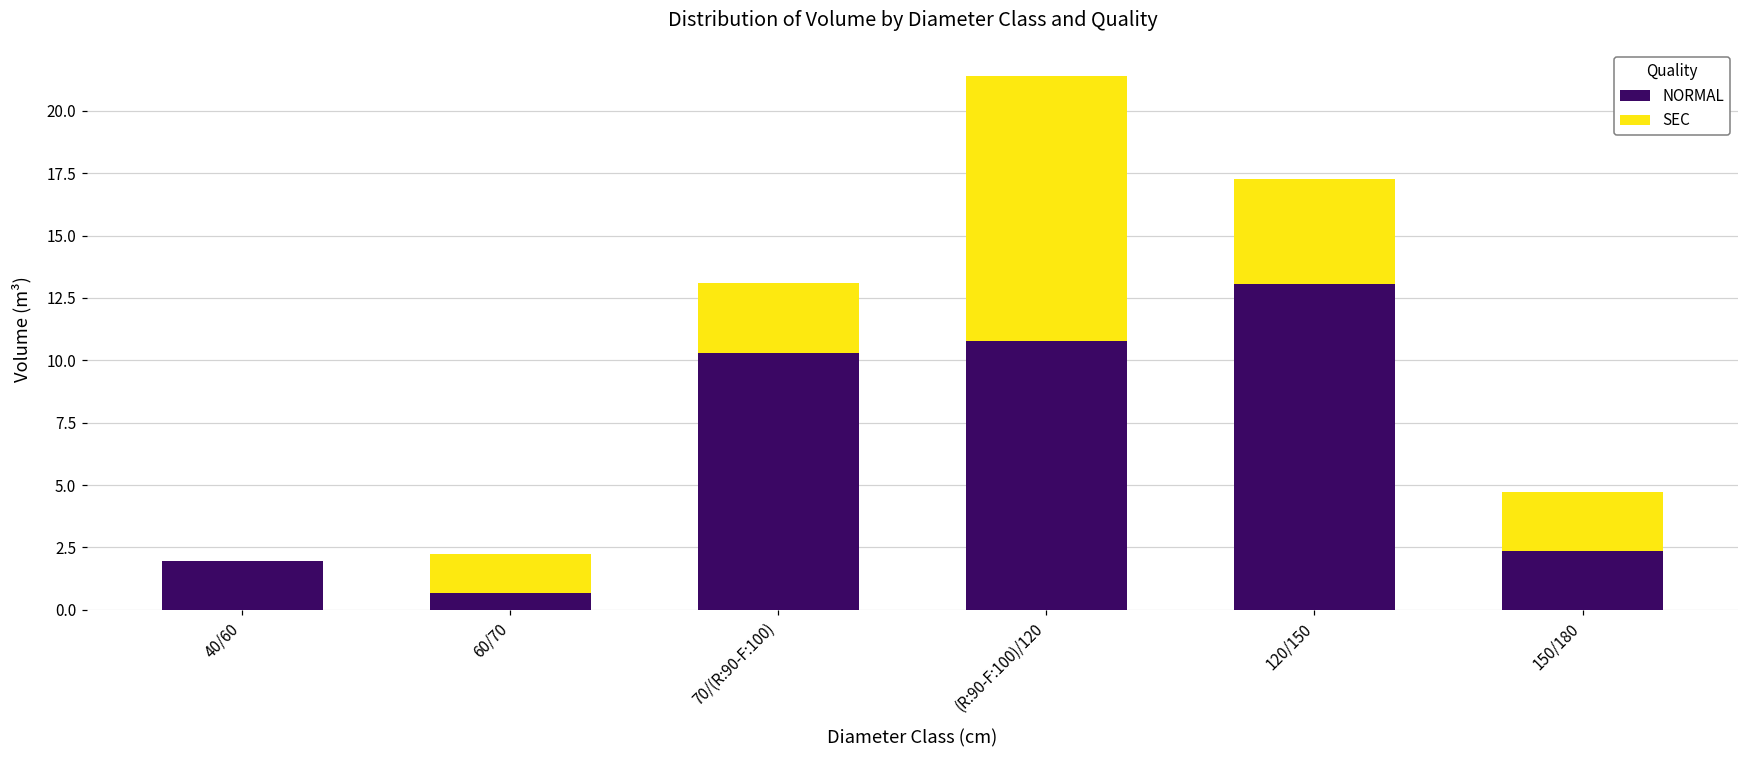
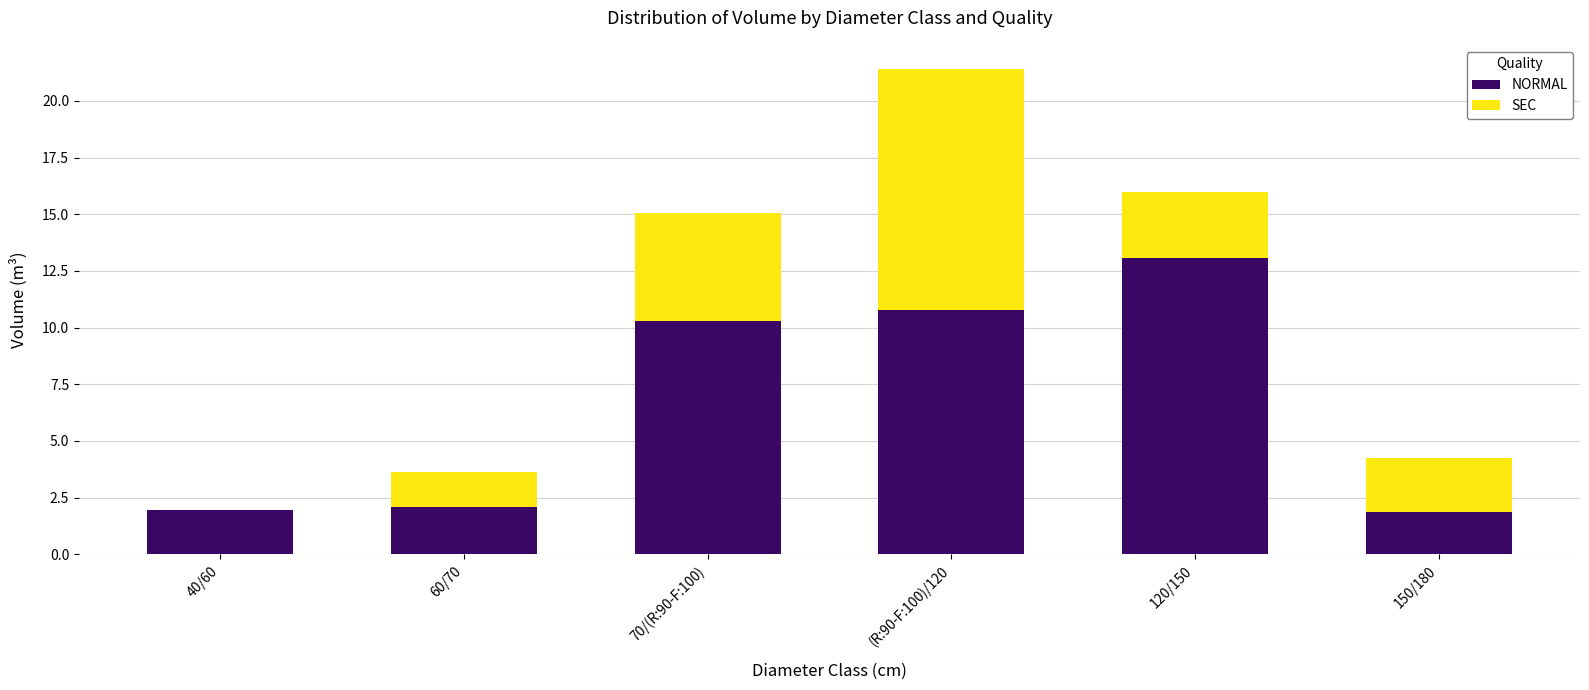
  {
    "NORMAL": {
      "40/60": 1.9,
-     "60/70": 0.7,
+     "60/70": 2.1,
      "70/(R:90-F:100)": 10.3,
      "(R:90-F:100)/120": 10.8,
      "120/150": 13.1,
-     "150/180": 2.4
+     "150/180": 1.9
    },
    "SEC": {
      "40/60": 0.0,
      "60/70": 1.5,
-     "70/(R:90-F:100)": 2.8,
+     "70/(R:90-F:100)": 4.8,
      "(R:90-F:100)/120": 10.6,
-     "120/150": 4.2,
+     "120/150": 2.9,
      "150/180": 2.4
    }
  }
